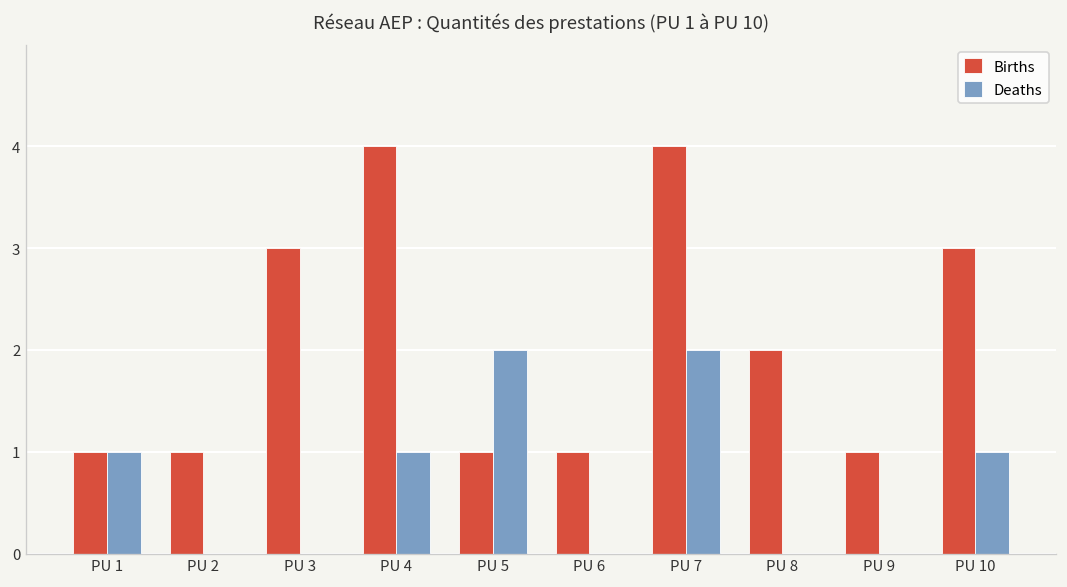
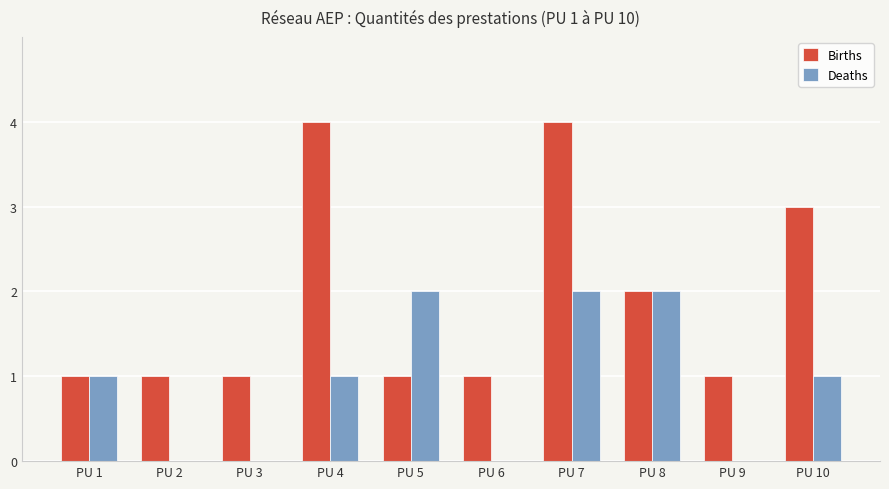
  {
    "Births": {
      "PU 1": 1,
      "PU 2": 1,
-     "PU 3": 3,
+     "PU 3": 1,
      "PU 4": 4,
      "PU 5": 1,
      "PU 6": 1,
      "PU 7": 4,
      "PU 8": 2,
      "PU 9": 1,
      "PU 10": 3
    },
    "Deaths": {
      "PU 1": 1,
      "PU 2": 0,
      "PU 3": 0,
      "PU 4": 1,
      "PU 5": 2,
      "PU 6": 0,
      "PU 7": 2,
-     "PU 8": 0,
+     "PU 8": 2,
      "PU 9": 0,
      "PU 10": 1
    }
  }
